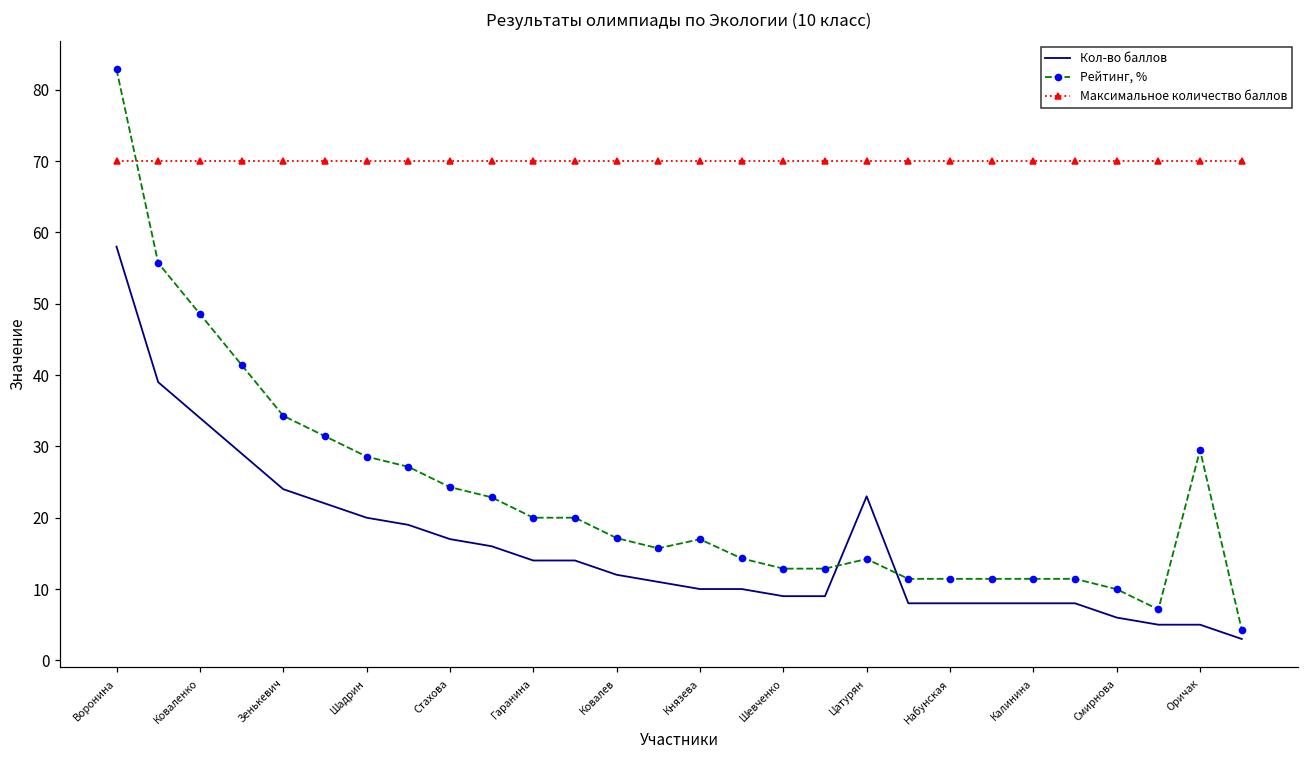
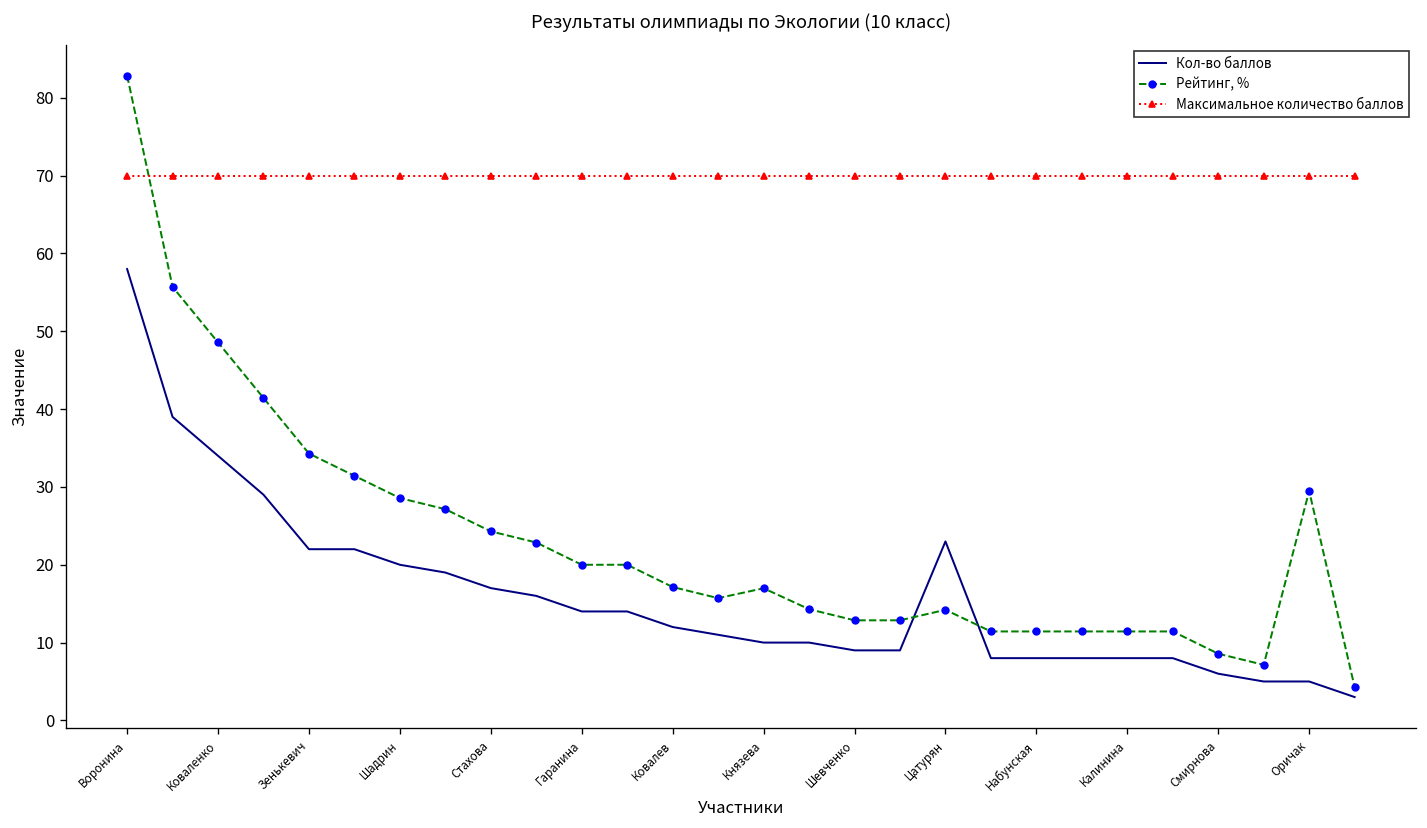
  {
    "Кол-во баллов": {
      "Воронина": 58,
      "Коваленко": 34,
-     "Зенькевич": 24,
+     "Зенькевич": 22,
      "Шадрин": 20,
      "Стахова": 17,
      "Гаранина": 14,
      "Ковалев": 12,
      "Князева": 10,
      "Шевченко": 9,
      "Цатурян": 23,
      "Набунская": 8,
      "Калинина": 8,
      "Смирнова": 6,
      "Оричак": 5
    },
    "Рейтинг, %": {
      "Воронина": 83,
      "Коваленко": 49,
      "Зенькевич": 34,
      "Шадрин": 29,
      "Стахова": 24,
      "Гаранина": 20,
      "Ковалев": 17,
      "Князева": 17,
      "Шевченко": 13,
      "Цатурян": 14,
      "Набунская": 11,
      "Калинина": 11,
-     "Смирнова": 10,
+     "Смирнова": 9,
      "Оричак": 29
    },
    "Максимальное количество баллов": {
      "Воронина": 70,
      "Коваленко": 70,
      "Зенькевич": 70,
      "Шадрин": 70,
      "Стахова": 70,
      "Гаранина": 70,
      "Ковалев": 70,
      "Князева": 70,
      "Шевченко": 70,
      "Цатурян": 70,
      "Набунская": 70,
      "Калинина": 70,
      "Смирнова": 70,
      "Оричак": 70
    }
  }
